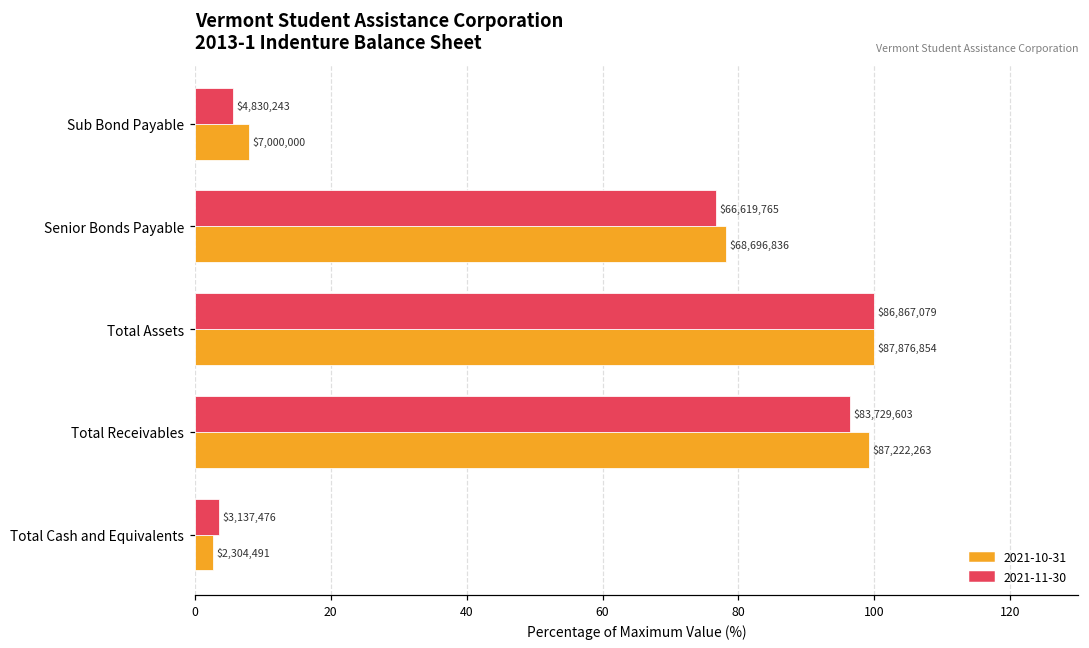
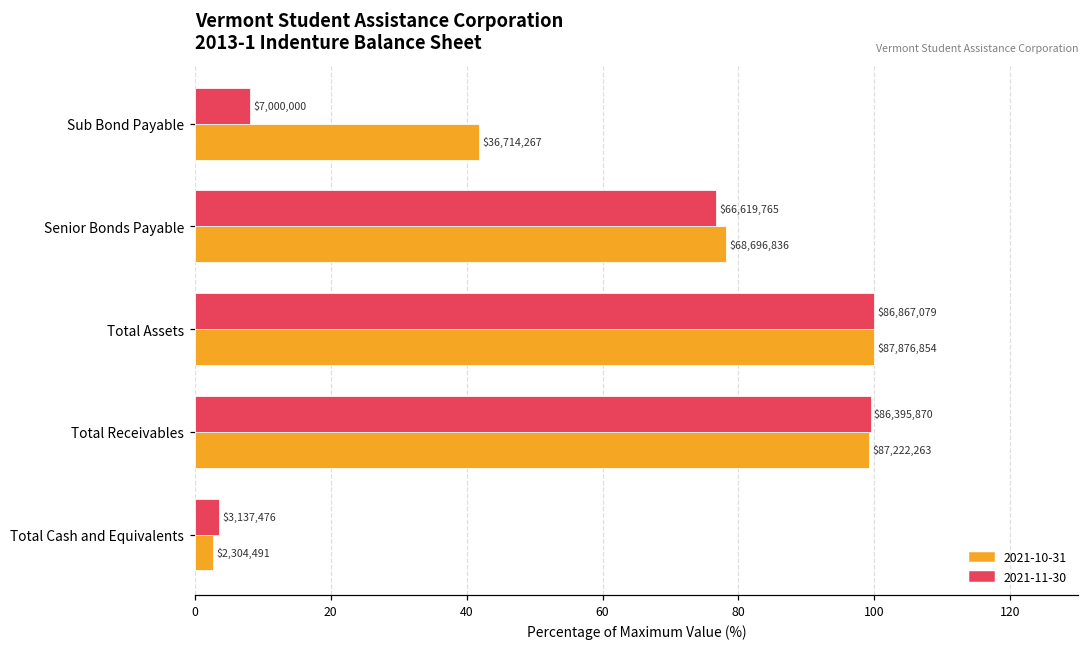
  {
    "2021-10-31": {
-     "Sub Bond Payable": "$7,000,000"
+     "Sub Bond Payable": "$36,714,267"
    },
    "2021-11-30": {
-     "Sub Bond Payable": "$4,830,243",
-     "Total Receivables": "$83,729,603"
+     "Sub Bond Payable": "$7,000,000",
+     "Total Receivables": "$86,395,870"
    }
  }
